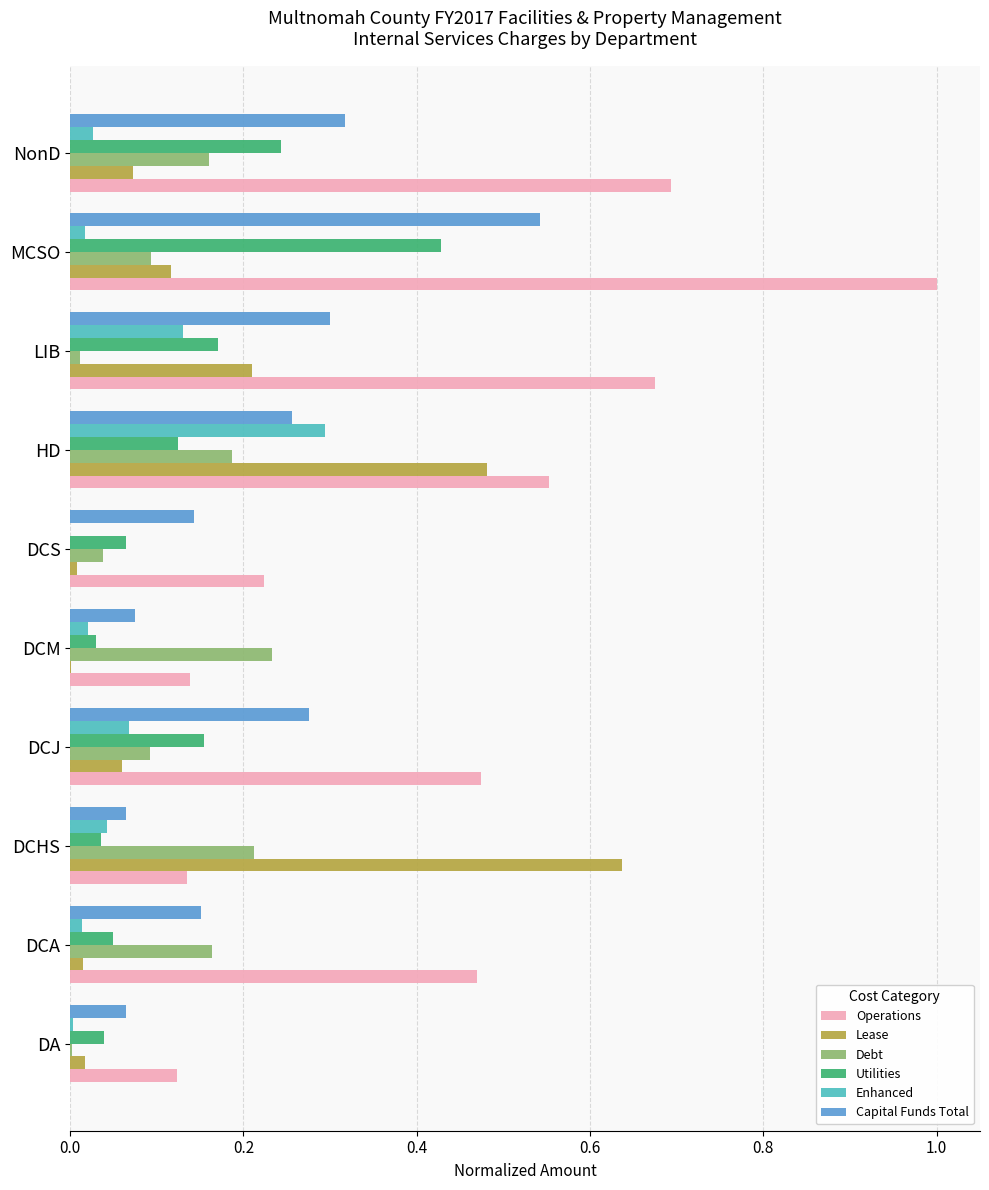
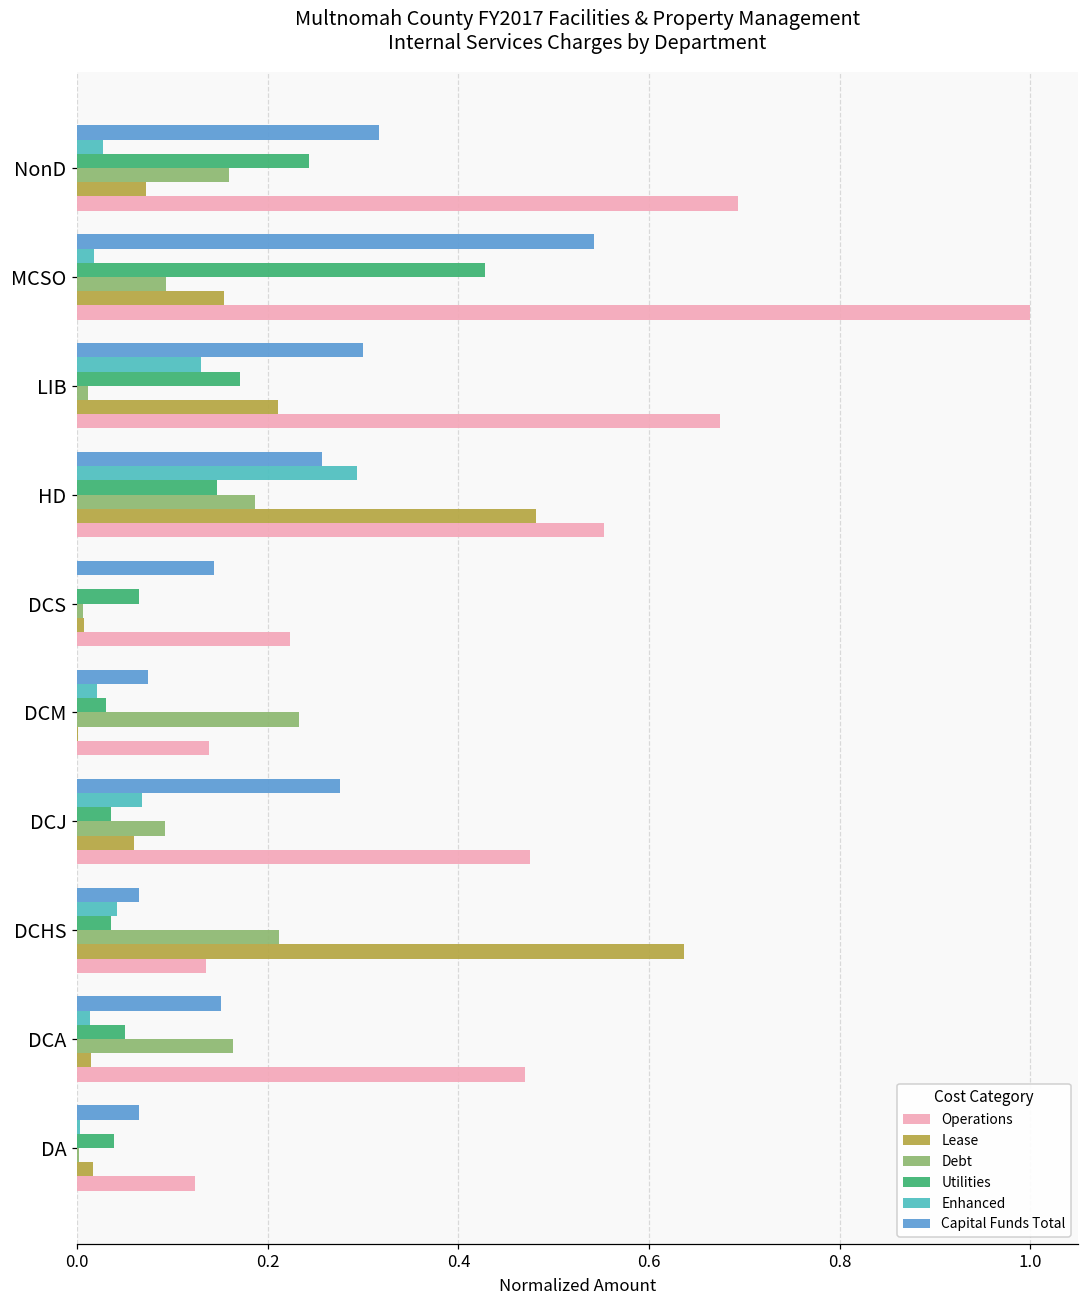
  {
    "Operations": {
      "NonD": 0.69,
      "MCSO": 1.00,
      "LIB": 0.67,
      "HD": 0.55,
      "DCS": 0.22,
      "DCM": 0.14,
      "DCJ": 0.47,
      "DCHS": 0.14,
      "DCA": 0.47,
      "DA": 0.12
    },
    "Lease": {
      "NonD": 0.07,
-     "MCSO": 0.12,
+     "MCSO": 0.15,
      "LIB": 0.21,
      "HD": 0.48,
      "DCS": 0.01,
      "DCJ": 0.06,
      "DCHS": 0.64,
      "DCA": 0.01,
      "DA": 0.02
    },
    "Debt": {
      "NonD": 0.16,
      "MCSO": 0.09,
      "LIB": 0.01,
      "HD": 0.19,
-     "DCS": 0.04,
+     "DCS": 0.01,
      "DCM": 0.23,
      "DCJ": 0.09,
      "DCHS": 0.21,
      "DCA": 0.16
    },
    "Utilities": {
      "NonD": 0.24,
      "MCSO": 0.43,
      "LIB": 0.17,
-     "HD": 0.12,
+     "HD": 0.15,
      "DCS": 0.06,
      "DCM": 0.03,
-     "DCJ": 0.15,
+     "DCJ": 0.04,
      "DCHS": 0.04,
      "DCA": 0.05,
      "DA": 0.04
    }
  }
